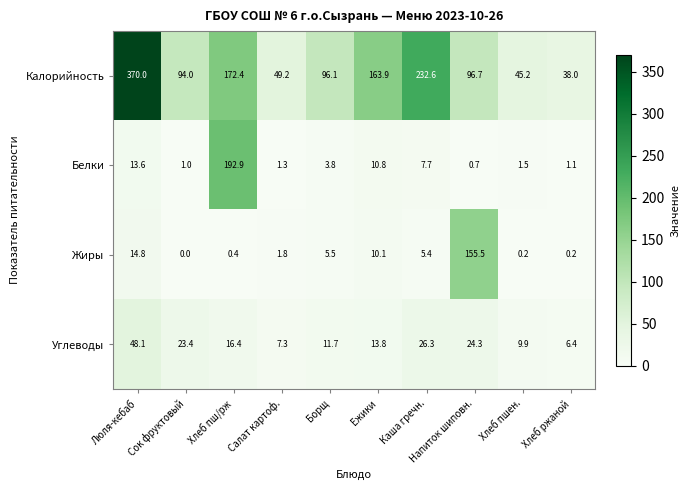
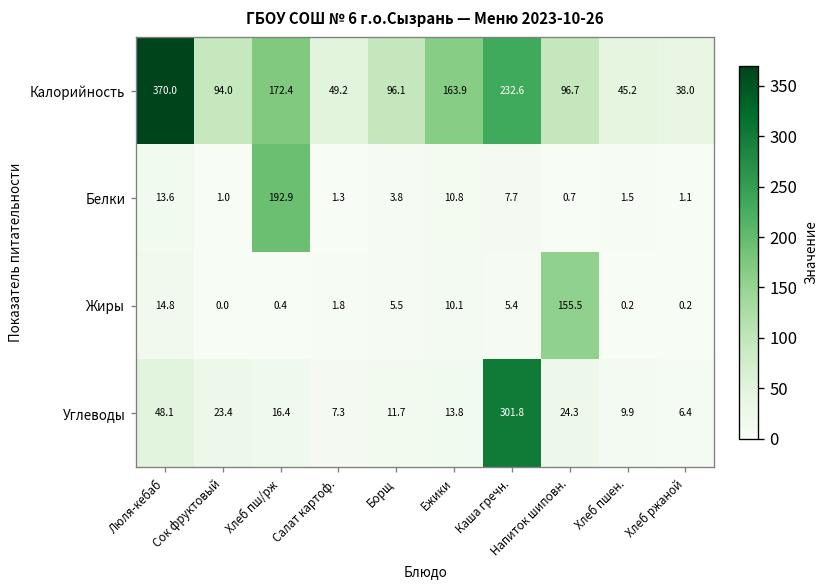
  {
    "Калорийность": {
      "Люля-кебаб": 370.0,
      "Сок фруктовый": 94.0,
      "Хлеб пш/рж": 172.4,
      "Салат картоф.": 49.2,
      "Борщ": 96.1,
      "Ежики": 163.9,
      "Каша гречн.": 232.6,
      "Напиток шиповн.": 96.7,
      "Хлеб пшен.": 45.2,
      "Хлеб ржаной": 38.0
    },
    "Белки": {
      "Люля-кебаб": 13.6,
      "Сок фруктовый": 1.0,
      "Хлеб пш/рж": 192.9,
      "Салат картоф.": 1.3,
      "Борщ": 3.8,
      "Ежики": 10.8,
      "Каша гречн.": 7.7,
      "Напиток шиповн.": 0.7,
      "Хлеб пшен.": 1.5,
      "Хлеб ржаной": 1.1
    },
    "Жиры": {
      "Люля-кебаб": 14.8,
      "Сок фруктовый": 0.0,
      "Хлеб пш/рж": 0.4,
      "Салат картоф.": 1.8,
      "Борщ": 5.5,
      "Ежики": 10.1,
      "Каша гречн.": 5.4,
      "Напиток шиповн.": 155.5,
      "Хлеб пшен.": 0.2,
      "Хлеб ржаной": 0.2
    },
    "Углеводы": {
      "Люля-кебаб": 48.1,
      "Сок фруктовый": 23.4,
      "Хлеб пш/рж": 16.4,
      "Салат картоф.": 7.3,
      "Борщ": 11.7,
      "Ежики": 13.8,
-     "Каша гречн.": 26.3,
+     "Каша гречн.": 301.8,
      "Напиток шиповн.": 24.3,
      "Хлеб пшен.": 9.9,
      "Хлеб ржаной": 6.4
    }
  }
